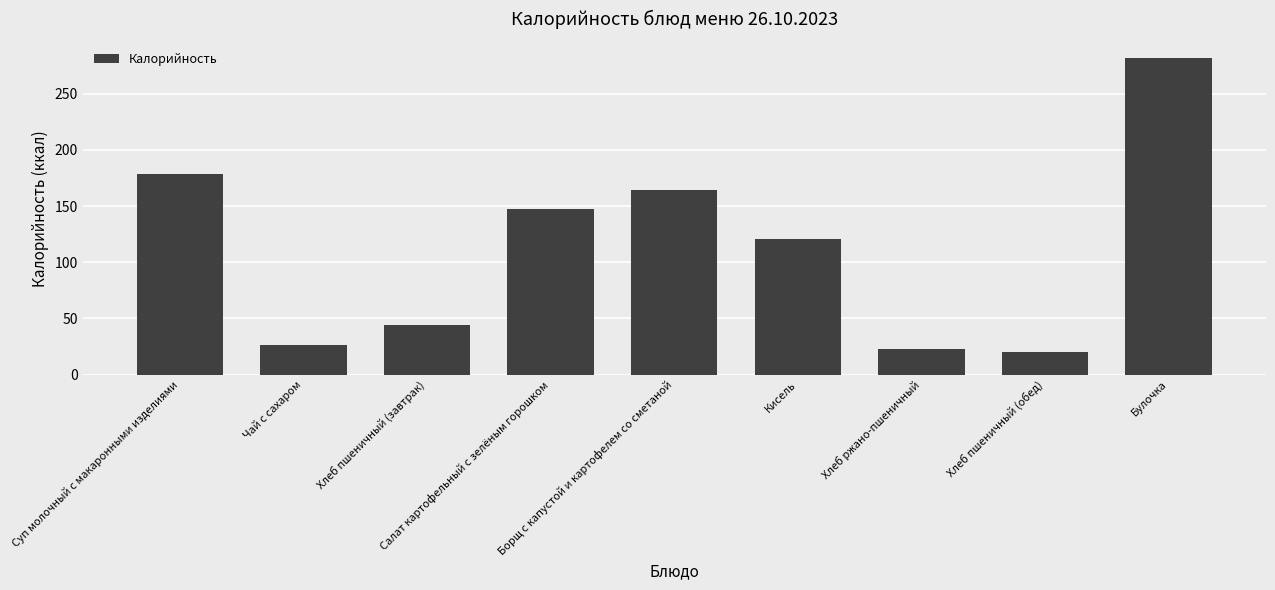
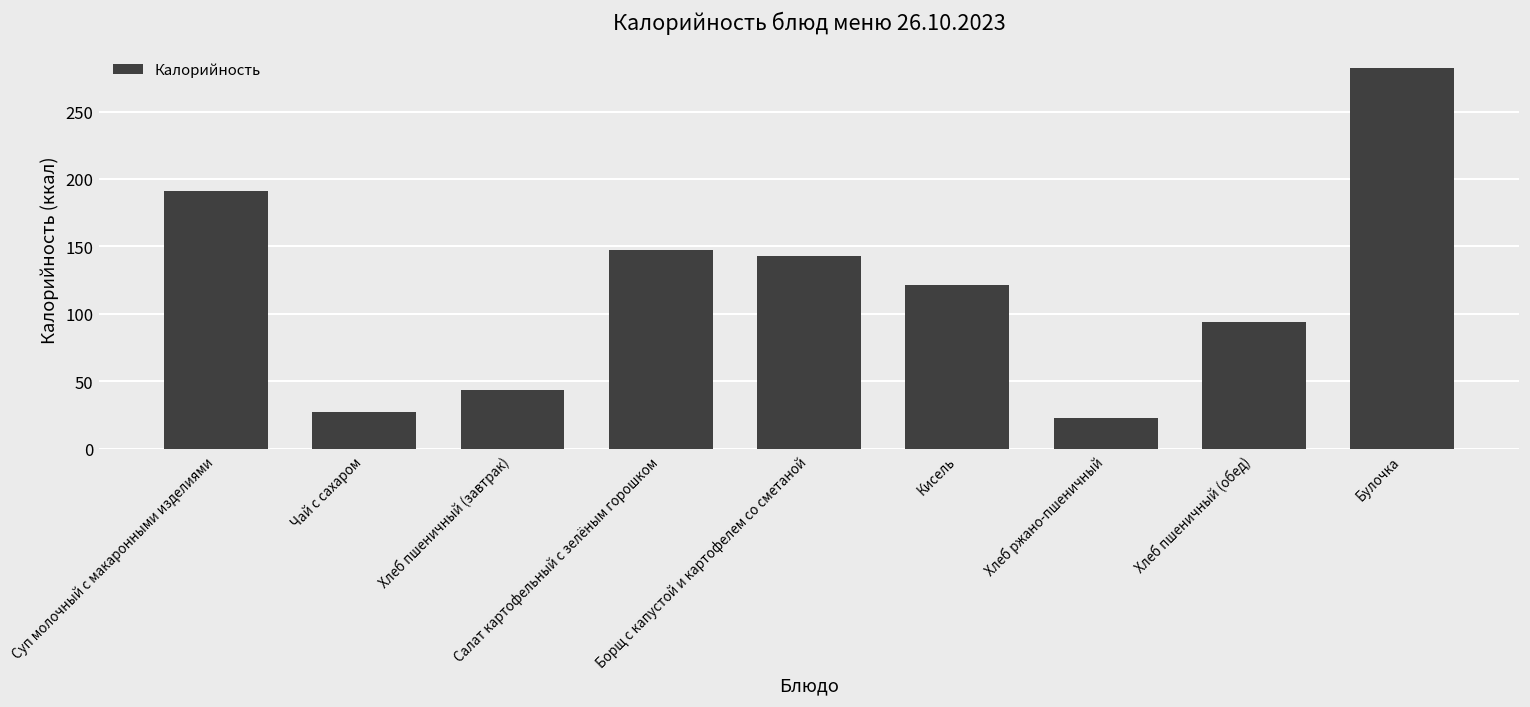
  {
-   "Суп молочный с макаронными изделиями": 179,
+   "Суп молочный с макаронными изделиями": 191,
    "Чай с сахаром": 27,
    "Хлеб пшеничный (завтрак)": 44,
    "Салат картофельный с зелёным горошком": 148,
-   "Борщ с капустой и картофелем со сметаной": 164,
+   "Борщ с капустой и картофелем со сметаной": 143,
    "Кисель": 121,
    "Хлеб ржано-пшеничный": 23,
-   "Хлеб пшеничный (обед)": 20,
+   "Хлеб пшеничный (обед)": 94,
    "Булочка": 282
  }
